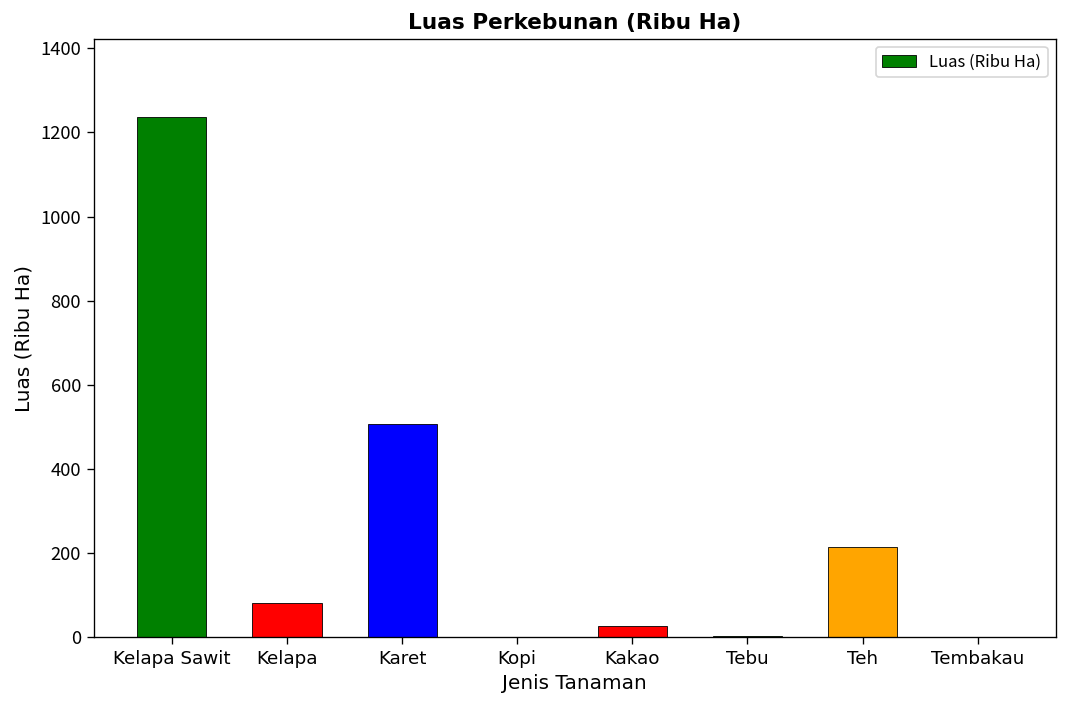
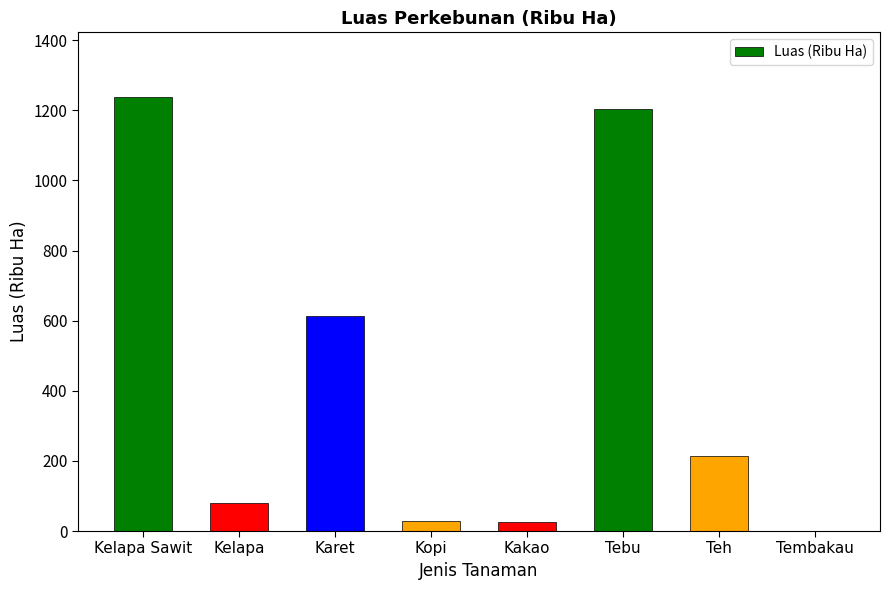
  {
    "Kelapa Sawit": 1240,
    "Kelapa": 80,
-   "Karet": 510,
-   "Kopi": 0,
+   "Karet": 610,
+   "Kopi": 30,
    "Kakao": 30,
-   "Tebu": 0,
+   "Tebu": 1200,
    "Teh": 210,
    "Tembakau": 0
  }
